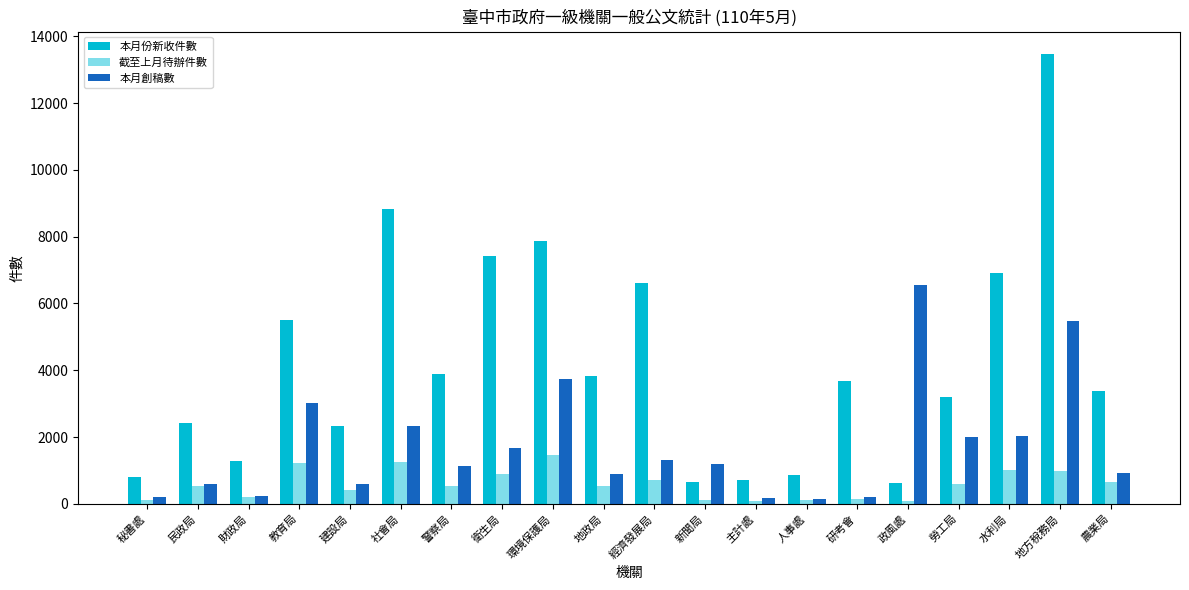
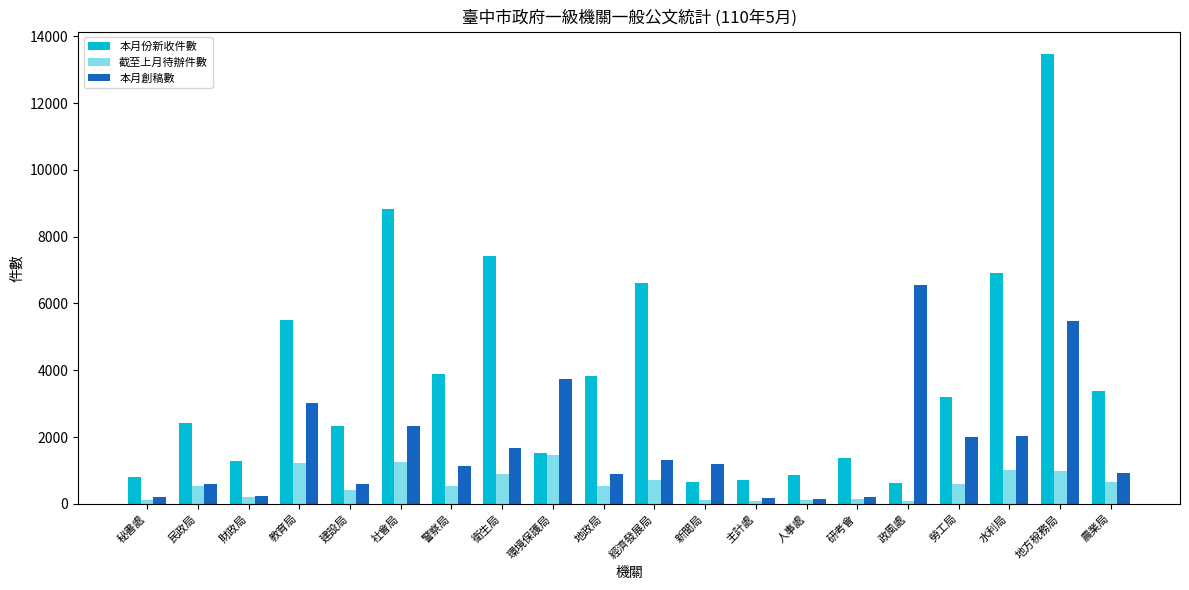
  {
    "本月份新收件數": {
      "秘書處": 800,
      "民政局": 2400,
      "財政局": 1300,
      "教育局": 5500,
      "建設局": 2300,
      "社會局": 8800,
      "警察局": 3900,
      "衛生局": 7400,
-     "環境保護局": 7900,
+     "環境保護局": 1500,
      "地政局": 3800,
      "經濟發展局": 6600,
      "新聞局": 600,
      "主計處": 700,
      "人事處": 900,
-     "研考會": 3700,
+     "研考會": 1400,
      "政風處": 600,
      "勞工局": 3200,
      "水利局": 6900,
      "地方稅務局": 13500,
      "農業局": 3400
    },
    "截至上月待辦件數": {
      "秘書處": 100,
      "民政局": 500,
      "財政局": 200,
      "教育局": 1200,
      "建設局": 400,
      "社會局": 1200,
      "警察局": 500,
      "衛生局": 900,
      "環境保護局": 1500,
      "地政局": 500,
      "經濟發展局": 700,
      "新聞局": 100,
      "主計處": 100,
      "人事處": 100,
      "研考會": 200,
      "政風處": 100,
      "勞工局": 600,
      "水利局": 1000,
      "地方稅務局": 1000,
      "農業局": 600
    },
    "本月創稿數": {
      "秘書處": 200,
      "民政局": 600,
      "財政局": 200,
      "教育局": 3000,
      "建設局": 600,
      "社會局": 2300,
      "警察局": 1100,
      "衛生局": 1700,
      "環境保護局": 3700,
      "地政局": 900,
      "經濟發展局": 1300,
      "新聞局": 1200,
      "主計處": 200,
      "人事處": 200,
      "研考會": 200,
      "政風處": 6500,
      "勞工局": 2000,
      "水利局": 2000,
      "地方稅務局": 5500,
      "農業局": 900
    }
  }
